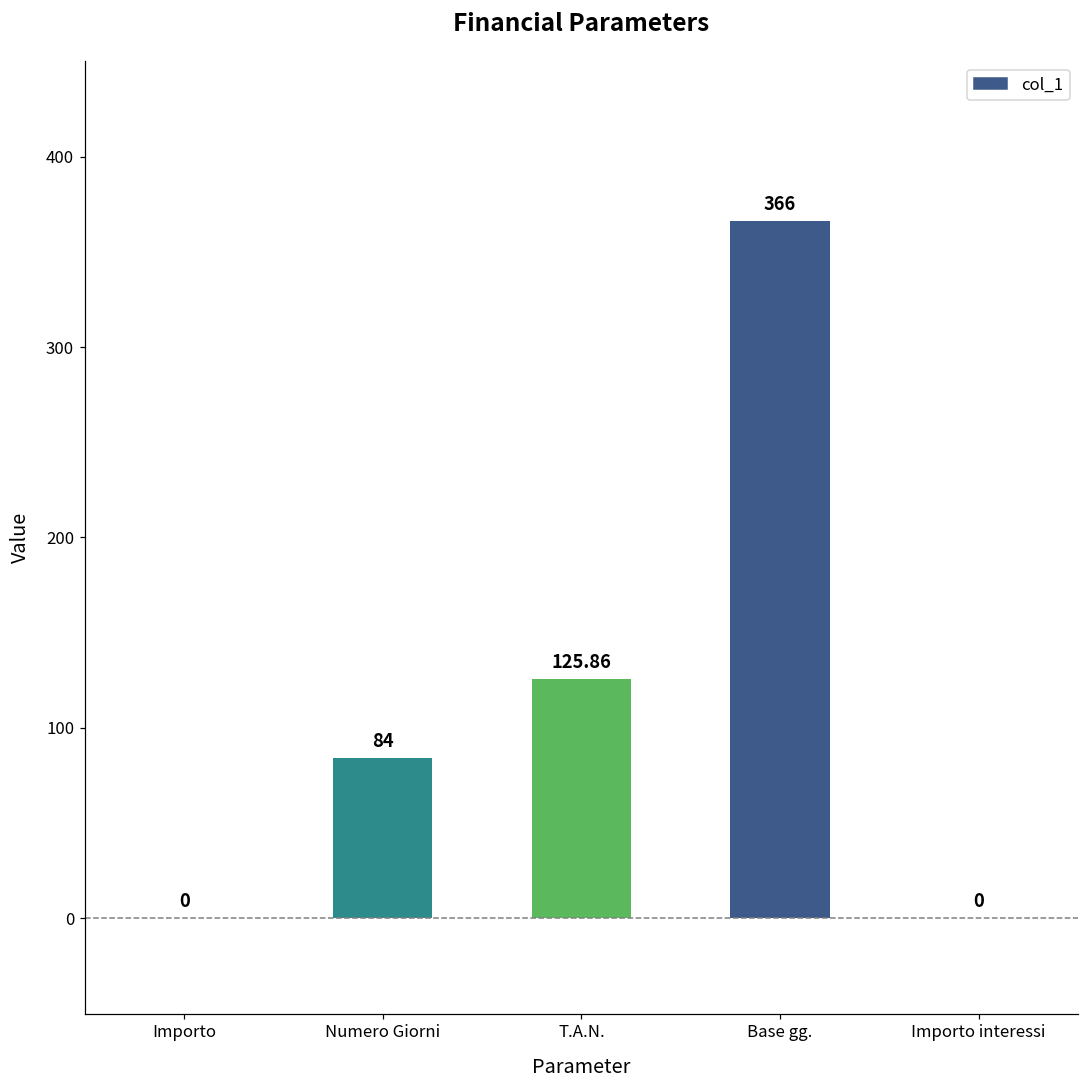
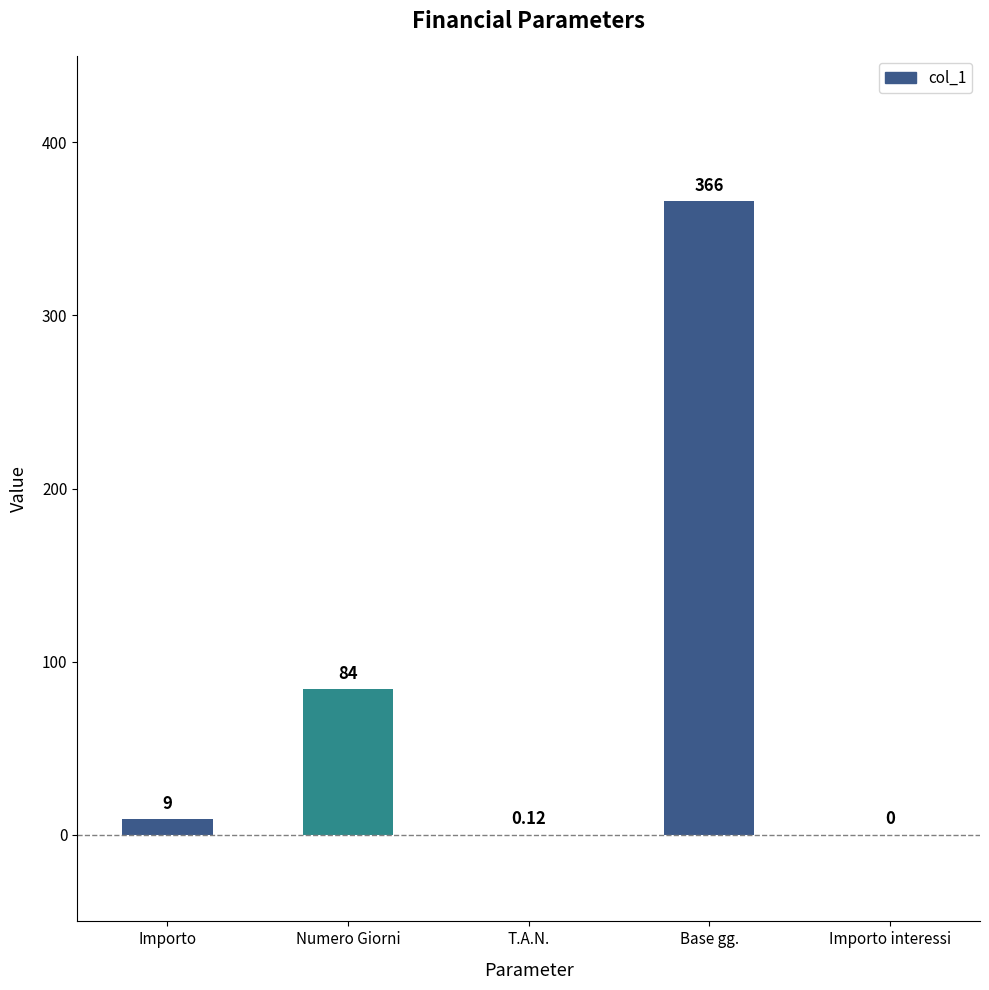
  {
-   "Importo": 0,
+   "Importo": 9,
    "Numero Giorni": 84,
-   "T.A.N.": 125.86,
+   "T.A.N.": 0.12,
    "Base gg.": 366,
    "Importo interessi": 0
  }
